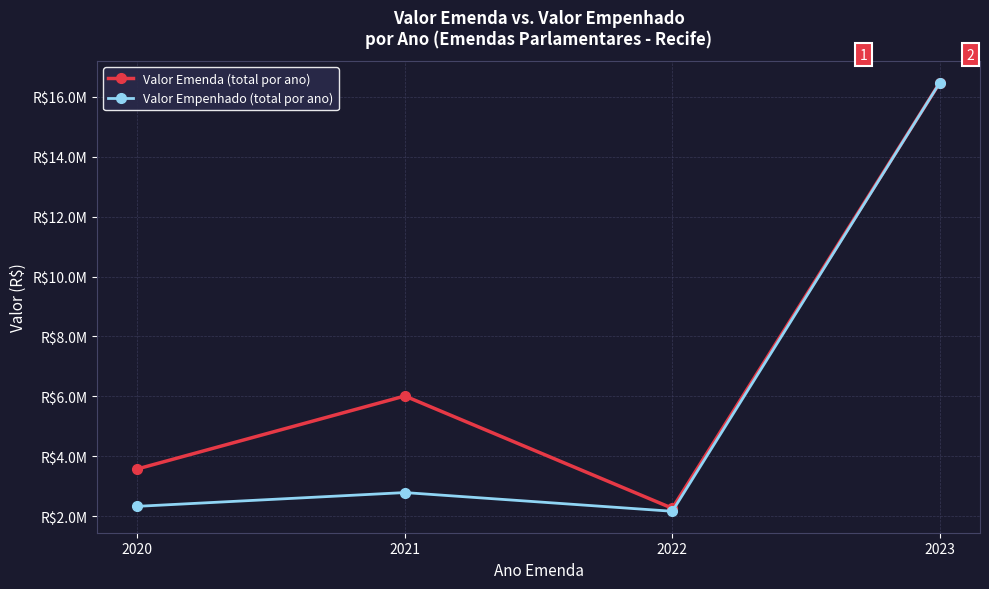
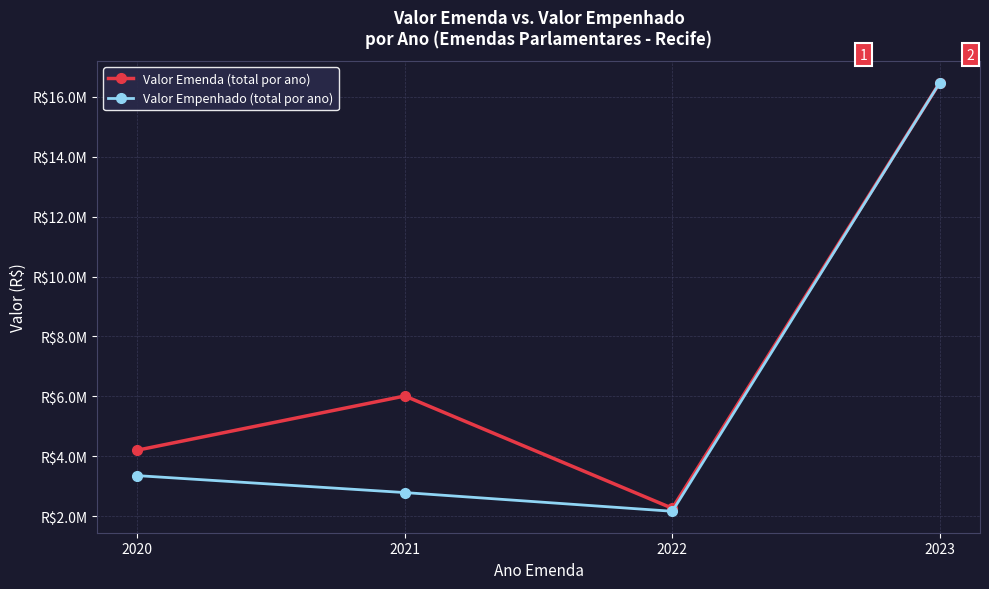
  {
    "Valor Emenda (total por ano)": {
-     "2020": "R$3600000",
+     "2020": "R$4200000",
      "2021": "R$6000000",
      "2022": "R$2300000"
    },
    "Valor Empenhado (total por ano)": {
-     "2020": "R$2300000",
+     "2020": "R$3400000",
      "2021": "R$2800000",
      "2022": "R$2200000"
    }
  }
